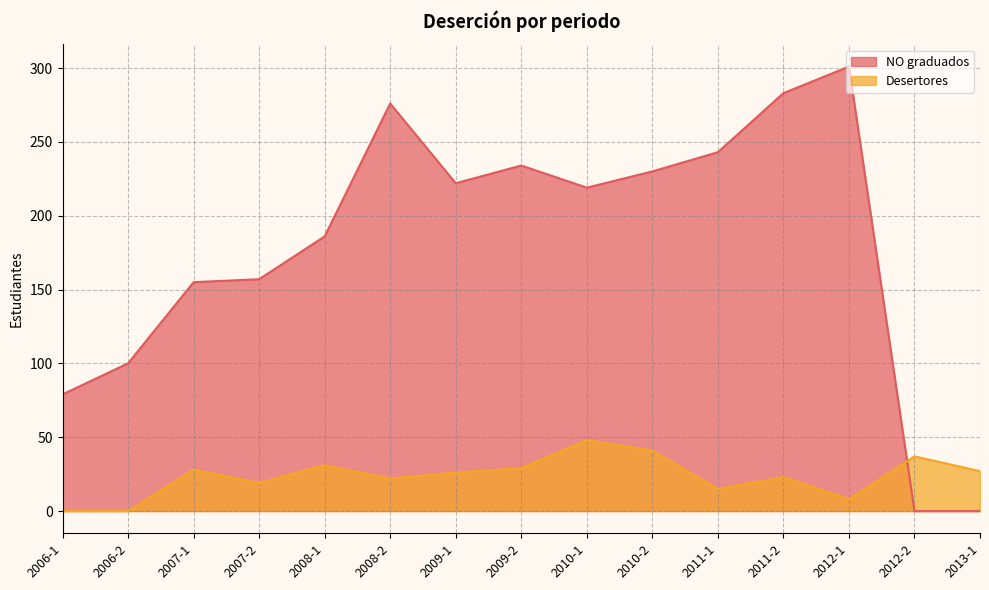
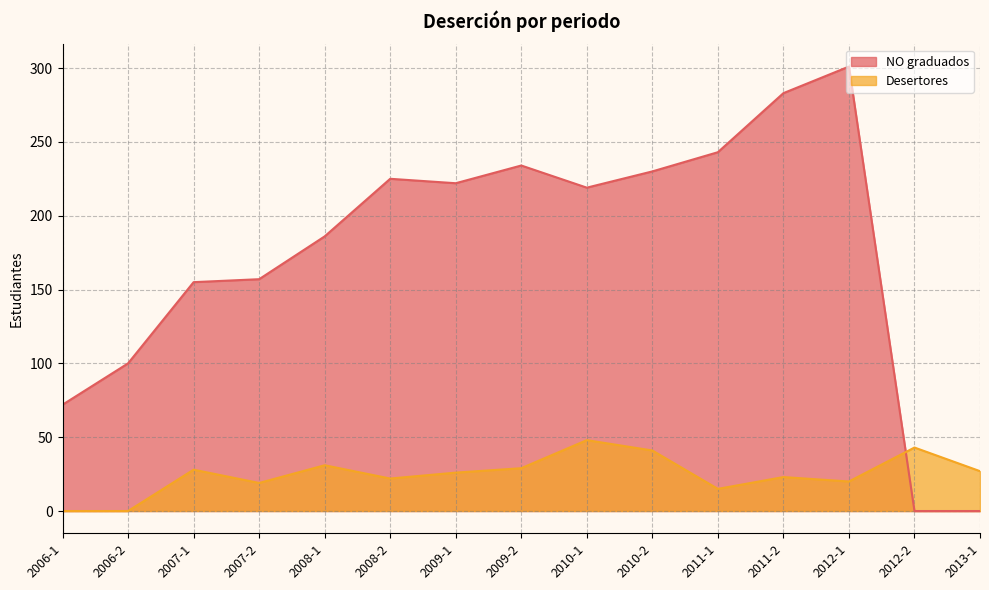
  {
    "NO graduados": {
-     "2006-1": 79,
+     "2006-1": 72,
      "2006-2": 100,
      "2007-1": 155,
      "2007-2": 157,
      "2008-1": 186,
-     "2008-2": 276,
+     "2008-2": 225,
      "2009-1": 222,
      "2009-2": 234,
      "2010-1": 219,
      "2010-2": 230,
      "2011-1": 243,
      "2011-2": 283,
      "2012-2": 0,
      "2013-1": 0
    },
    "Desertores": {
      "2006-1": 0,
      "2006-2": 0,
      "2007-1": 28,
      "2007-2": 19,
      "2008-1": 31,
      "2008-2": 22,
      "2009-1": 26,
      "2009-2": 29,
      "2010-1": 48,
      "2010-2": 41,
      "2011-1": 15,
      "2011-2": 23,
-     "2012-1": 8,
-     "2012-2": 37,
+     "2012-1": 20,
+     "2012-2": 43,
      "2013-1": 27
    }
  }
